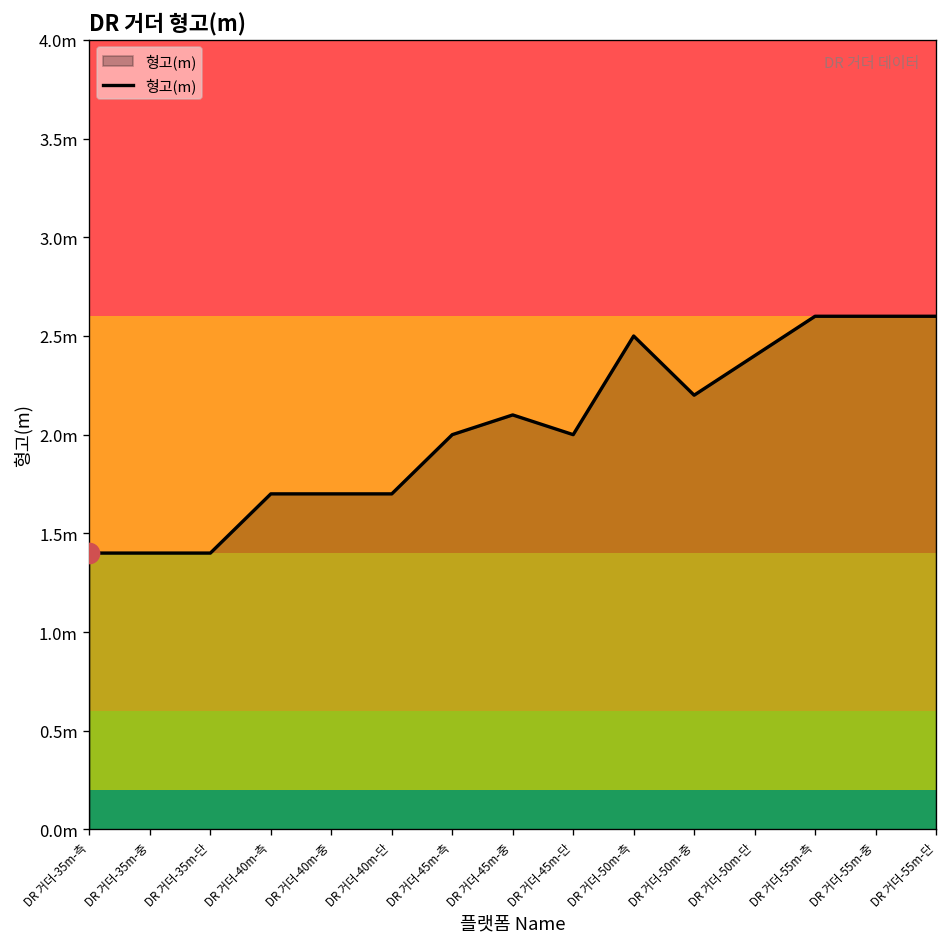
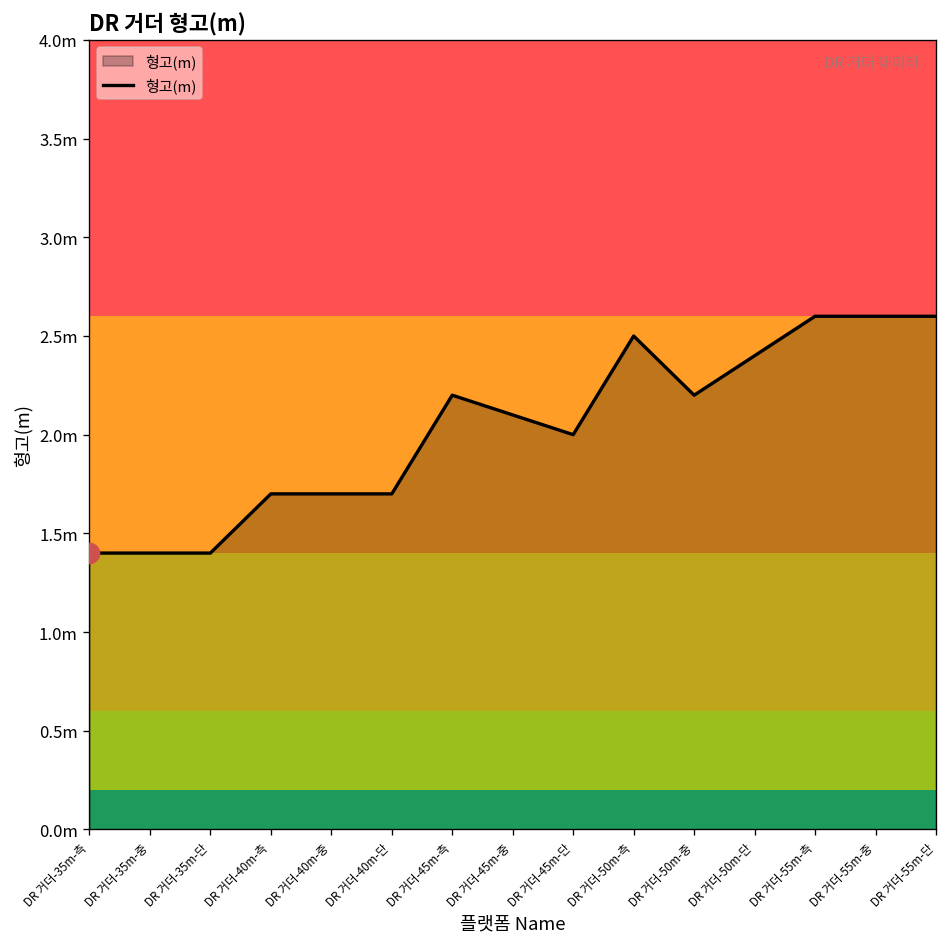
  {
    "형고(m)": {
      "DR 거더-35m-중": "1.4m",
      "DR 거더-35m-단": "1.4m",
      "DR 거더-40m-측": "1.7m",
      "DR 거더-40m-중": "1.7m",
      "DR 거더-40m-단": "1.7m",
-     "DR 거더-45m-측": "2.0m",
+     "DR 거더-45m-측": "2.2m",
      "DR 거더-45m-중": "2.1m",
      "DR 거더-45m-단": "2.0m",
      "DR 거더-50m-측": "2.5m",
      "DR 거더-50m-중": "2.2m",
      "DR 거더-50m-단": "2.4m",
      "DR 거더-55m-측": "2.6m",
      "DR 거더-55m-중": "2.6m",
      "DR 거더-55m-단": "2.6m"
    }
  }
